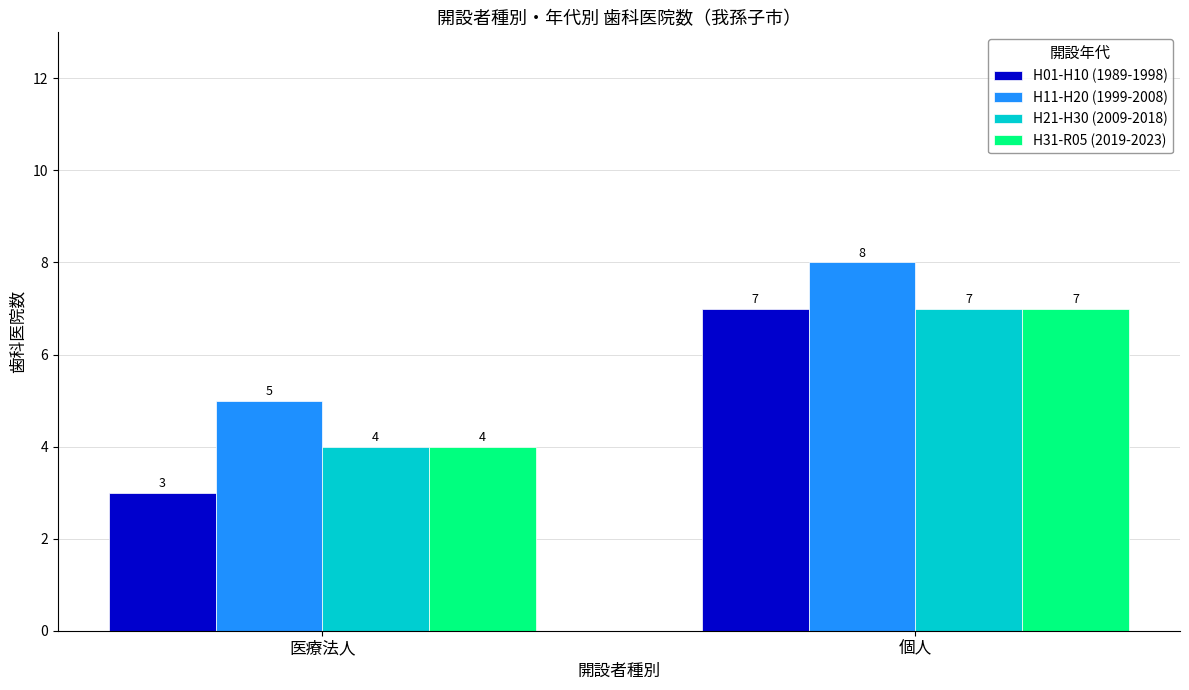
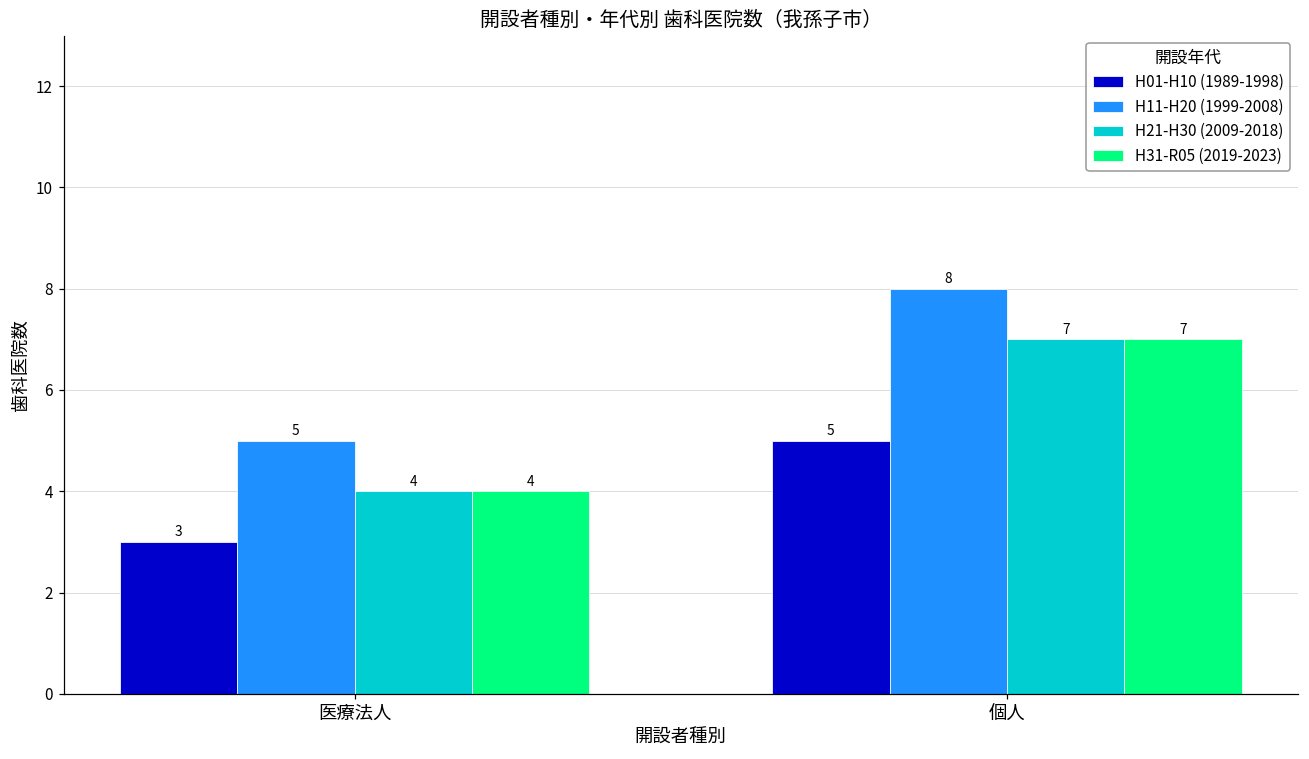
  {
    "H01-H10 (1989-1998)": {
      "医療法人": 3,
-     "個人": 7
+     "個人": 5
    },
    "H11-H20 (1999-2008)": {
      "医療法人": 5,
      "個人": 8
    },
    "H21-H30 (2009-2018)": {
      "医療法人": 4,
      "個人": 7
    },
    "H31-R05 (2019-2023)": {
      "医療法人": 4,
      "個人": 7
    }
  }
